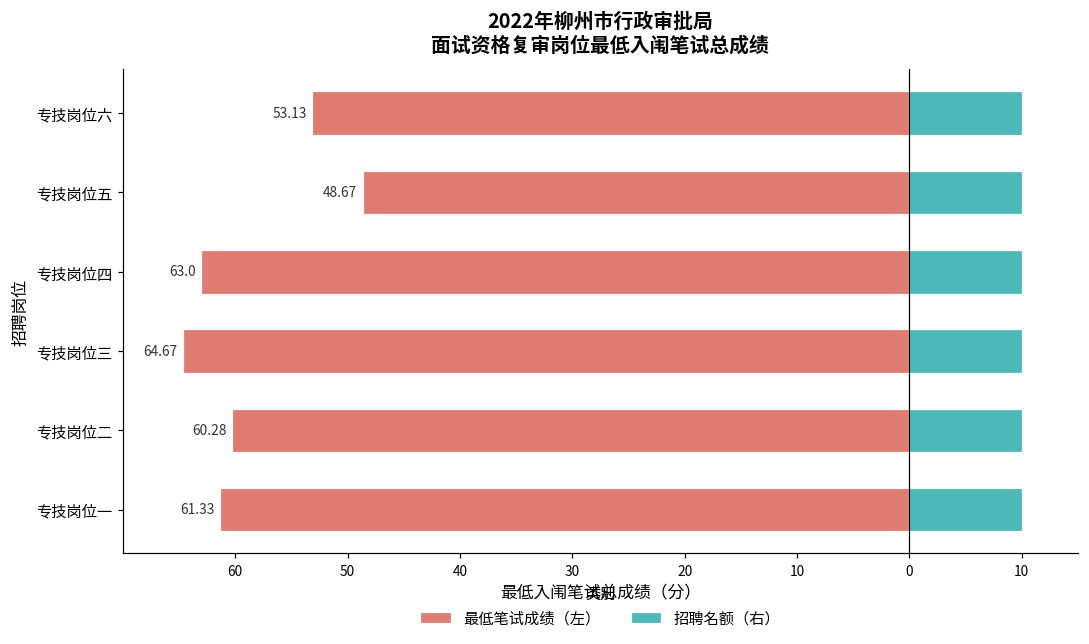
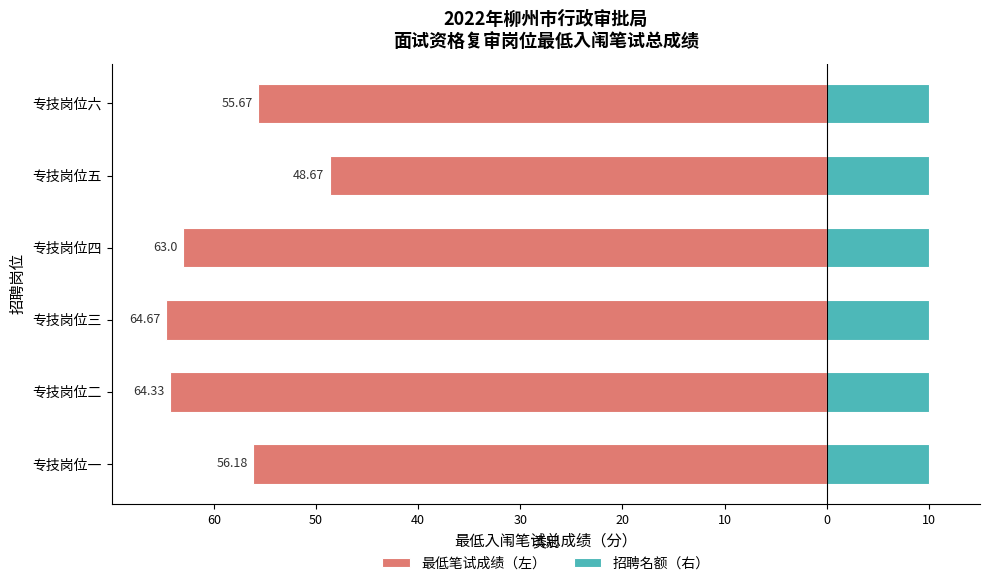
  {
    "最低笔试成绩（左）": {
-     "专技岗位六": 53.13,
-     "专技岗位二": 60.28,
-     "专技岗位一": 61.33
+     "专技岗位六": 55.67,
+     "专技岗位二": 64.33,
+     "专技岗位一": 56.18
    }
  }
